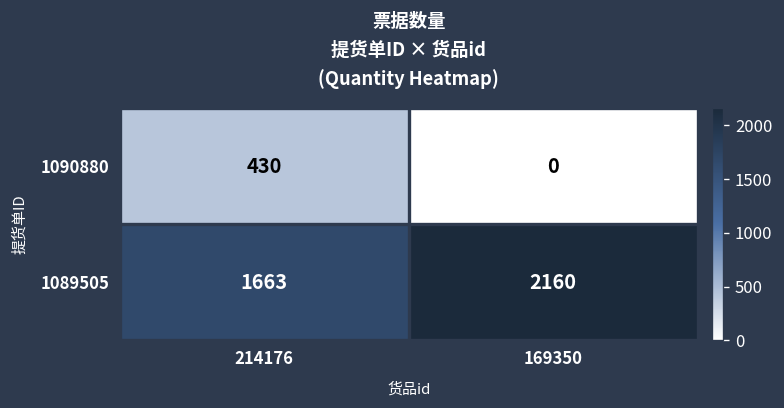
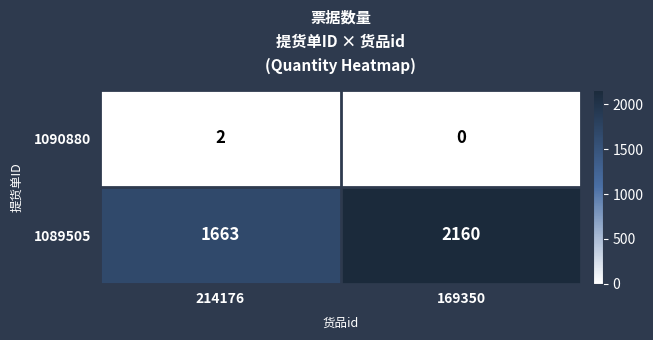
  {
    "1090880": {
-     "214176": 430,
+     "214176": 2,
      "169350": 0
    },
    "1089505": {
      "214176": 1663,
      "169350": 2160
    }
  }
